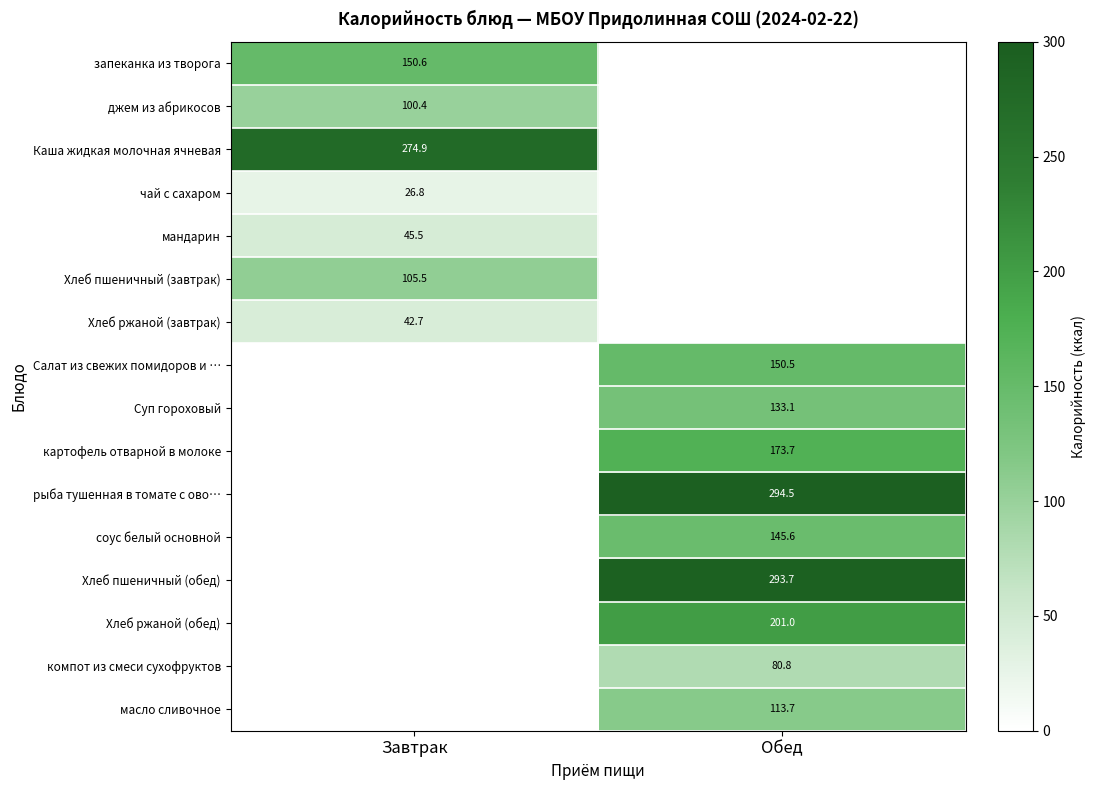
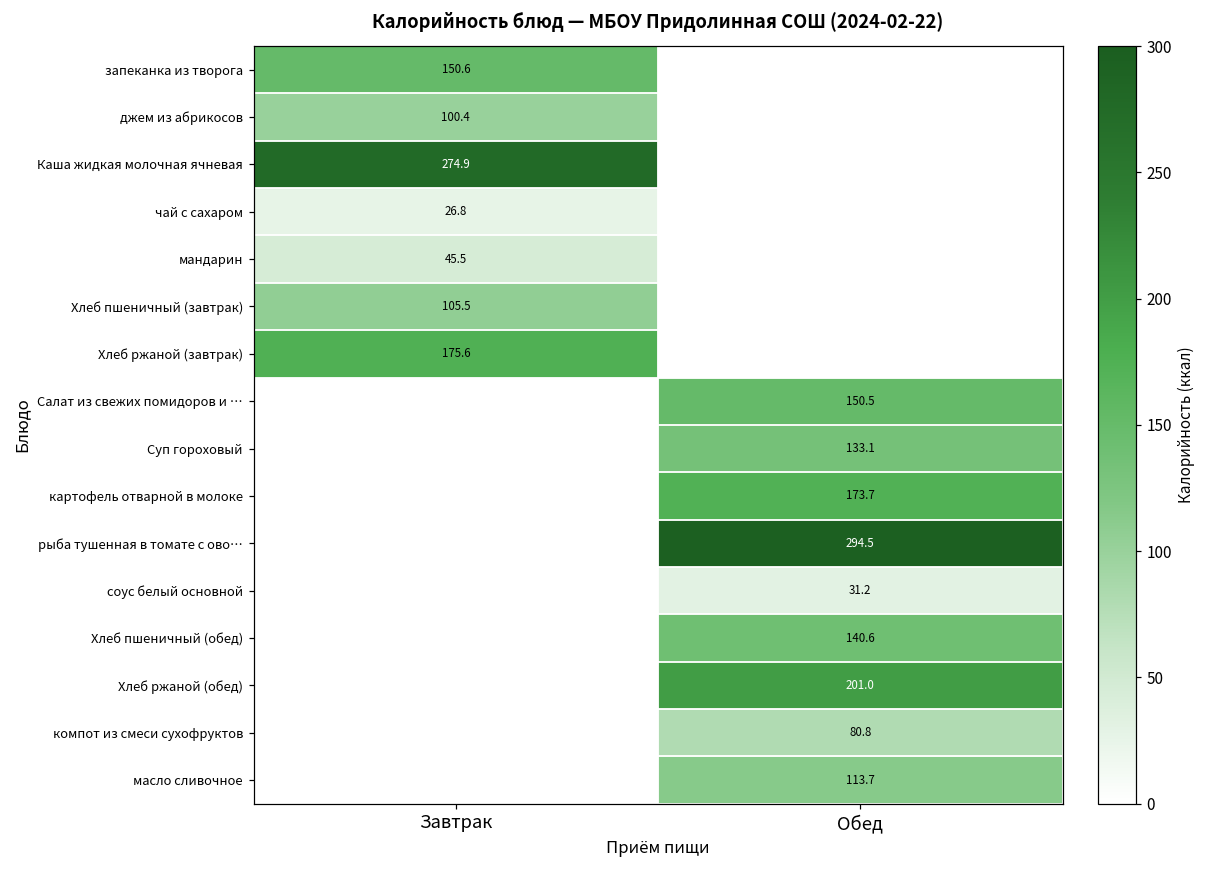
  {
    "запеканка из творога": {
      "Завтрак": 150.6
    },
    "джем из абрикосов": {
      "Завтрак": 100.4
    },
    "Каша жидкая молочная ячневая": {
      "Завтрак": 274.9
    },
    "чай с сахаром": {
      "Завтрак": 26.8
    },
    "мандарин": {
      "Завтрак": 45.5
    },
    "Хлеб пшеничный (завтрак)": {
      "Завтрак": 105.5
    },
    "Хлеб ржаной (завтрак)": {
-     "Завтрак": 42.7
+     "Завтрак": 175.6
    },
    "Салат из свежих помидоров и …": {
      "Обед": 150.5
    },
    "Суп гороховый": {
      "Обед": 133.1
    },
    "картофель отварной в молоке": {
      "Обед": 173.7
    },
    "рыба тушенная в томате с ово…": {
      "Обед": 294.5
    },
    "соус белый основной": {
-     "Обед": 145.6
+     "Обед": 31.2
    },
    "Хлеб пшеничный (обед)": {
-     "Обед": 293.7
+     "Обед": 140.6
    },
    "Хлеб ржаной (обед)": {
      "Обед": 201.0
    },
    "компот из смеси сухофруктов": {
      "Обед": 80.8
    },
    "масло сливочное": {
      "Обед": 113.7
    }
  }
